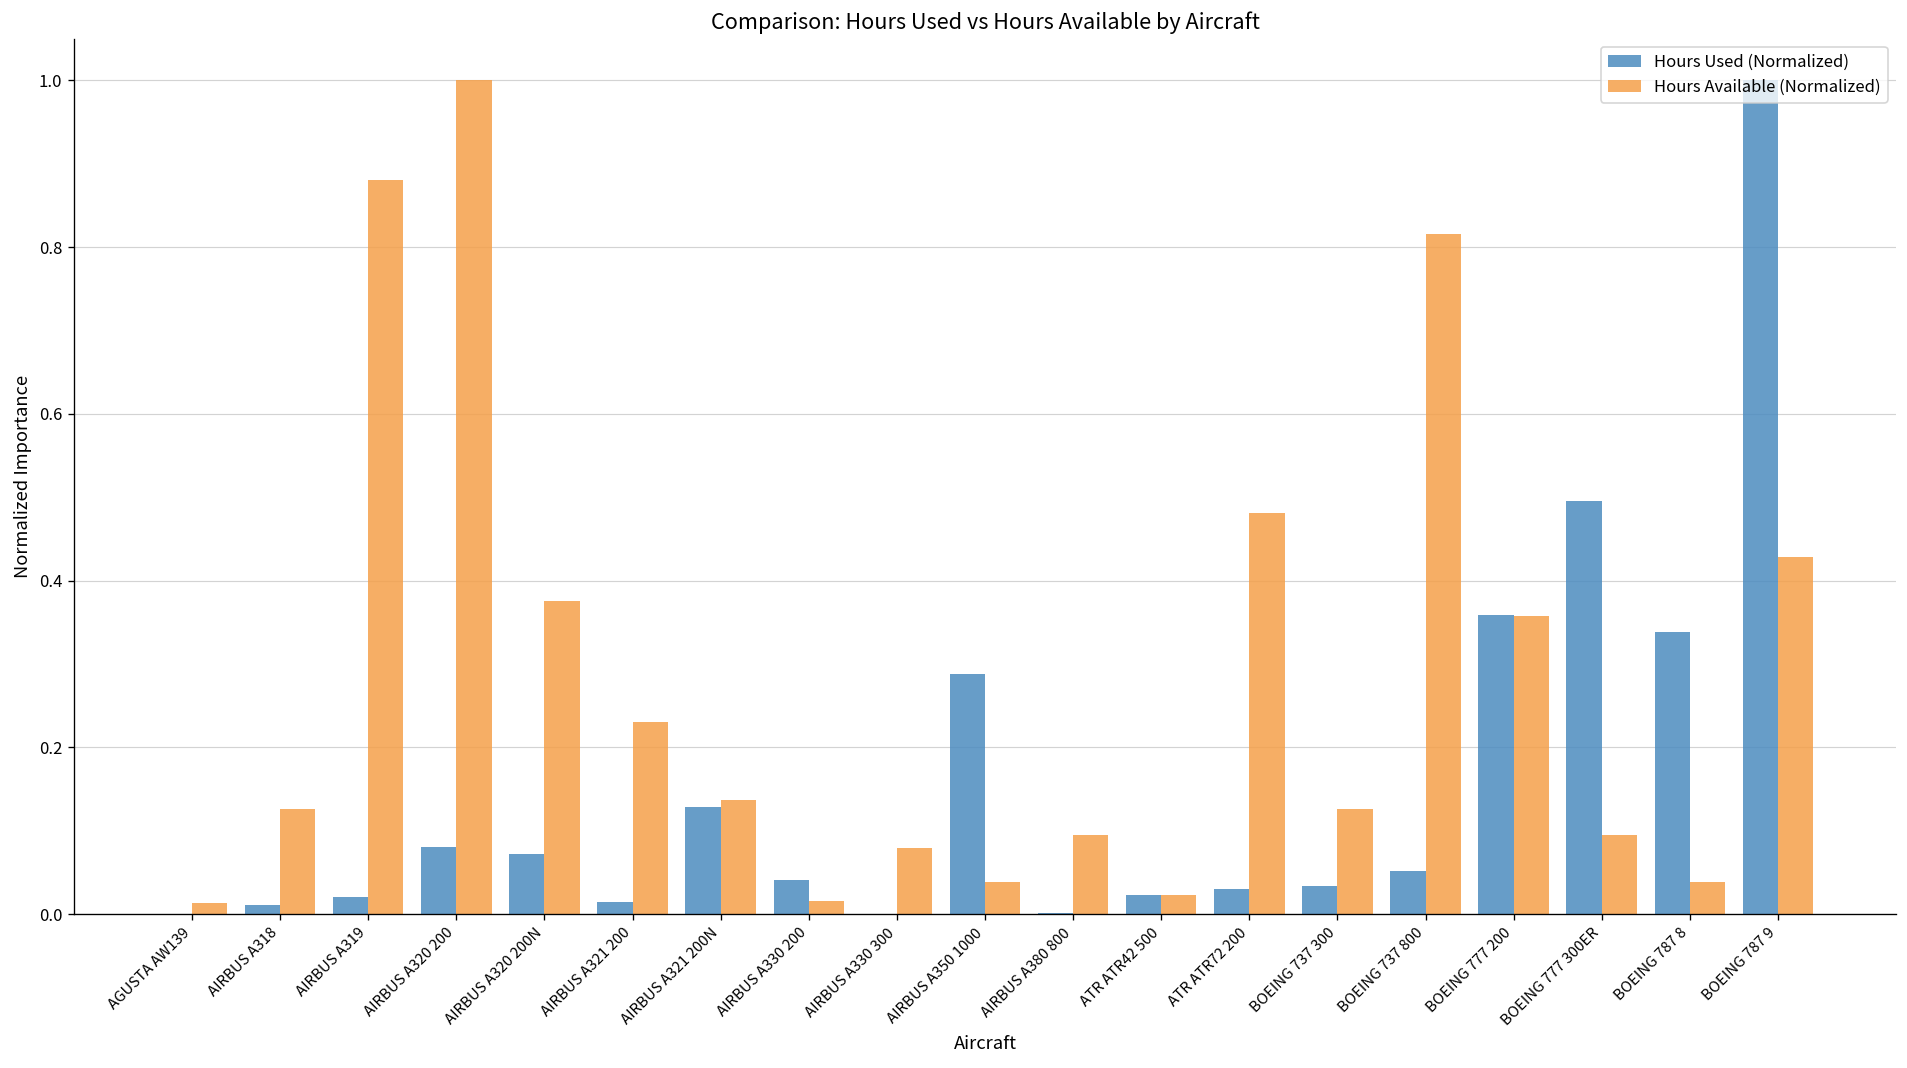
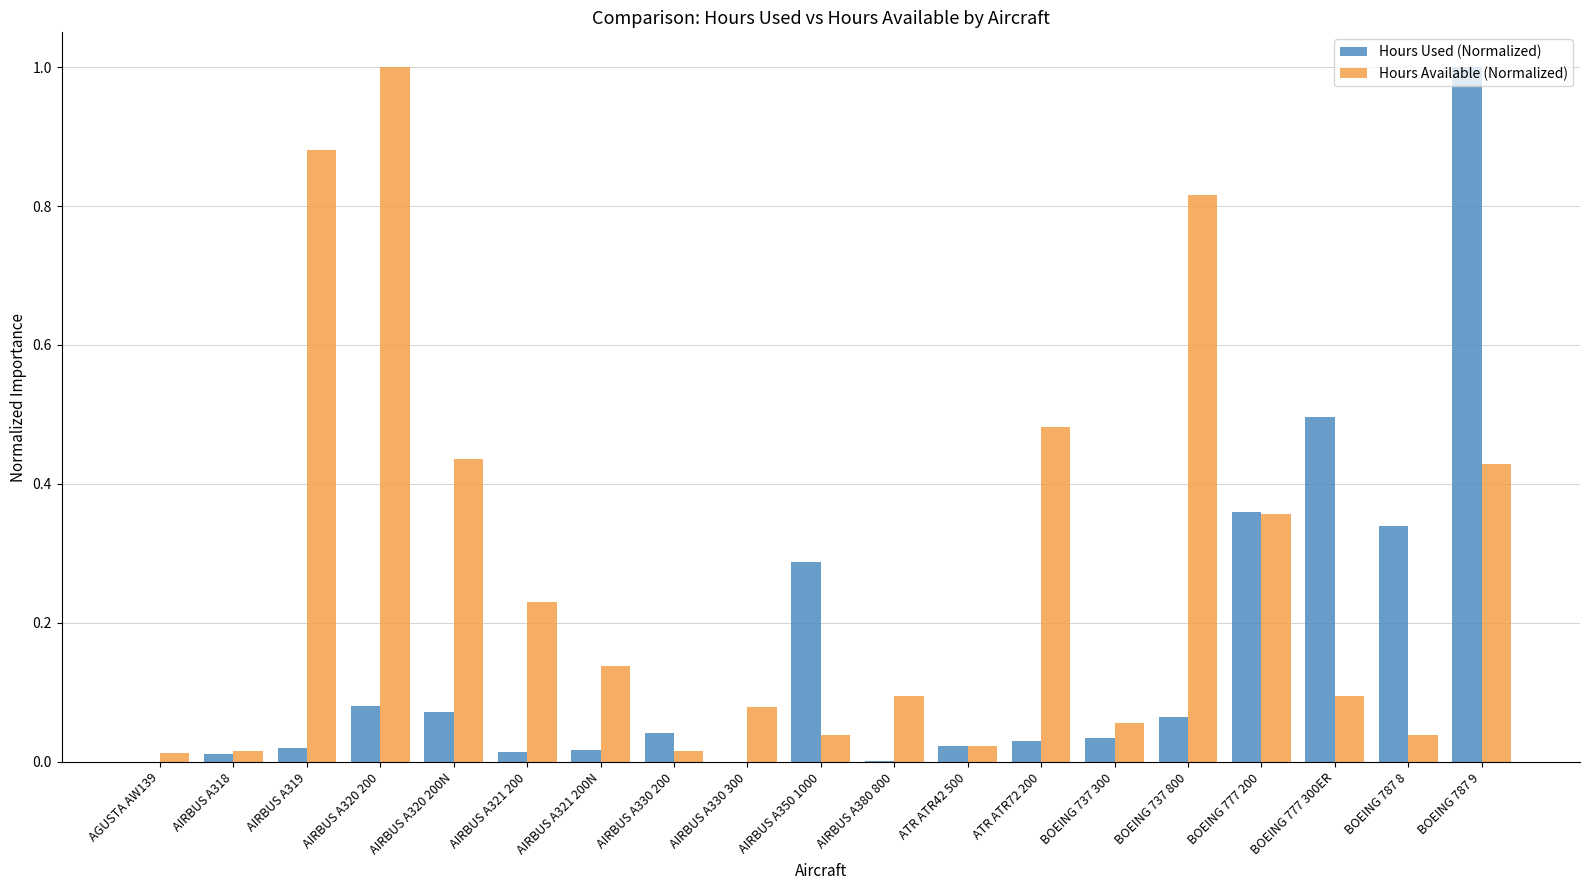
  {
    "Hours Used (Normalized)": {
      "AGUSTA AW139": 0.00,
      "AIRBUS A318": 0.01,
      "AIRBUS A319": 0.02,
      "AIRBUS A320 200": 0.08,
      "AIRBUS A320 200N": 0.07,
      "AIRBUS A321 200": 0.01,
-     "AIRBUS A321 200N": 0.13,
+     "AIRBUS A321 200N": 0.02,
      "AIRBUS A330 200": 0.04,
      "AIRBUS A330 300": 0.00,
      "AIRBUS A350 1000": 0.29,
      "ATR ATR42 500": 0.02,
      "ATR ATR72 200": 0.03,
      "BOEING 737 300": 0.03,
-     "BOEING 737 800": 0.05,
+     "BOEING 737 800": 0.06,
      "BOEING 777 200": 0.36,
      "BOEING 777 300ER": 0.50,
      "BOEING 787 8": 0.34
    },
    "Hours Available (Normalized)": {
      "AGUSTA AW139": 0.01,
-     "AIRBUS A318": 0.13,
+     "AIRBUS A318": 0.02,
      "AIRBUS A319": 0.88,
      "AIRBUS A320 200": 1.00,
-     "AIRBUS A320 200N": 0.38,
+     "AIRBUS A320 200N": 0.44,
      "AIRBUS A321 200": 0.23,
      "AIRBUS A321 200N": 0.14,
      "AIRBUS A330 200": 0.02,
      "AIRBUS A330 300": 0.08,
      "AIRBUS A350 1000": 0.04,
      "AIRBUS A380 800": 0.10,
      "ATR ATR42 500": 0.02,
      "ATR ATR72 200": 0.48,
-     "BOEING 737 300": 0.13,
+     "BOEING 737 300": 0.06,
      "BOEING 737 800": 0.82,
      "BOEING 777 200": 0.36,
      "BOEING 777 300ER": 0.10,
      "BOEING 787 8": 0.04,
      "BOEING 787 9": 0.43
    }
  }
